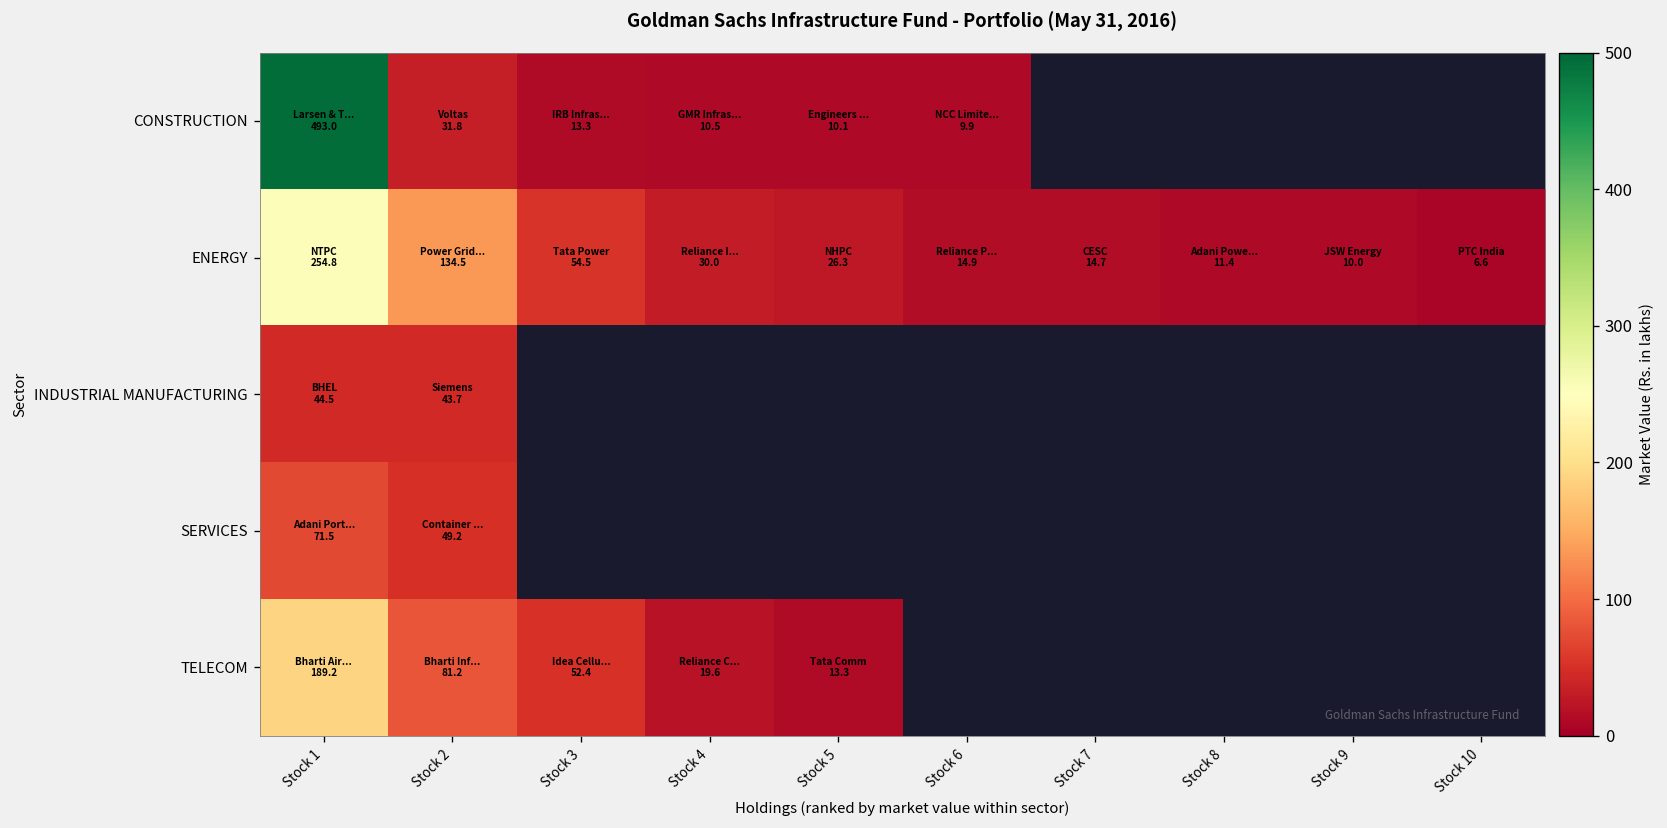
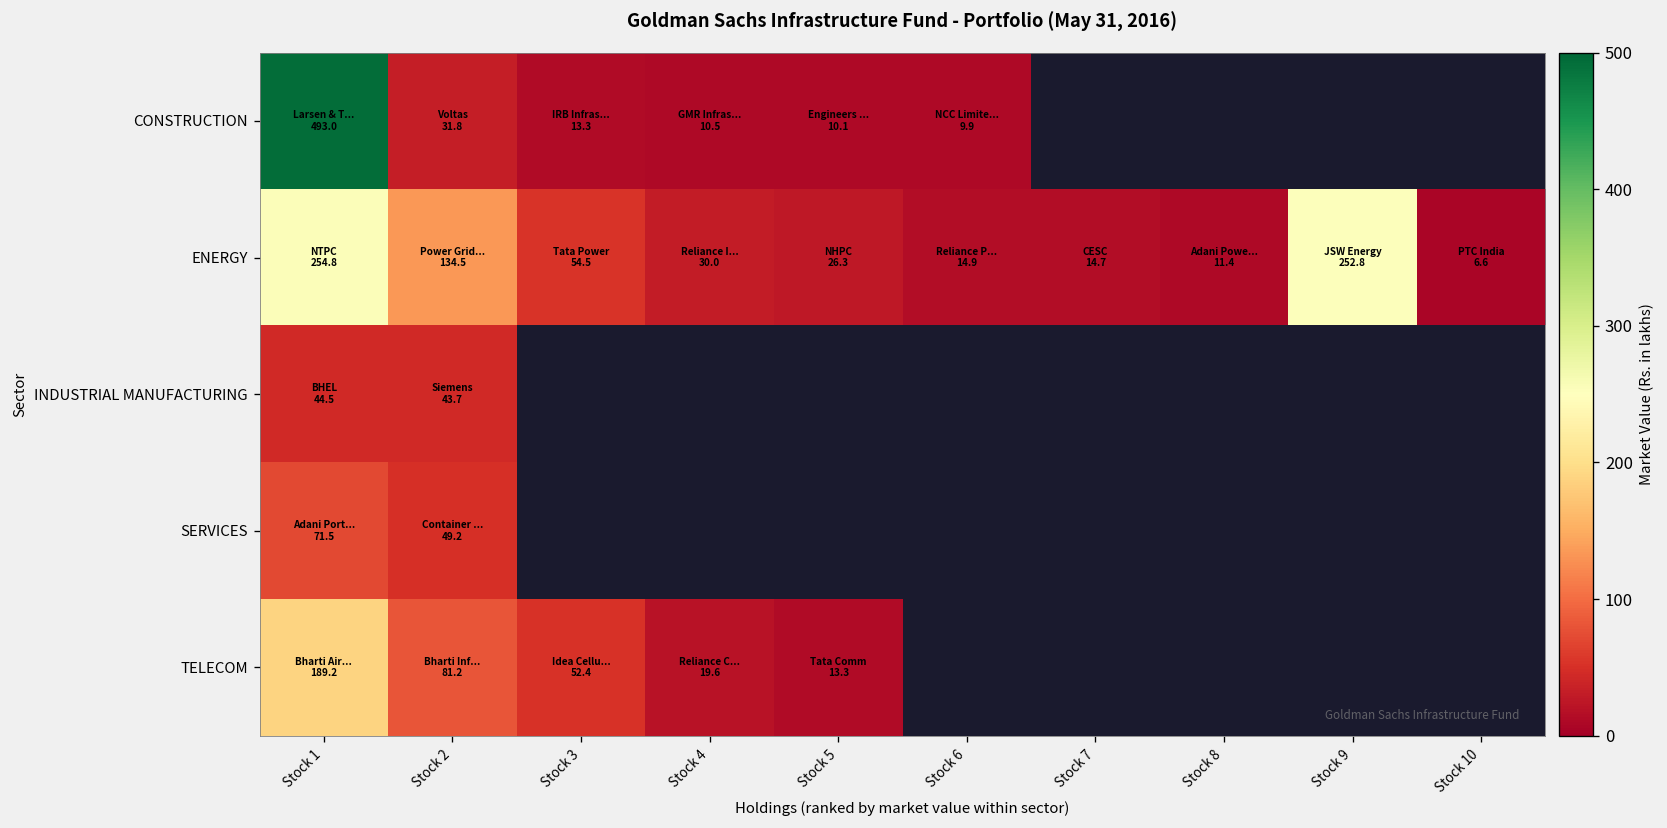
  {
    "CONSTRUCTION": {
      "Stock 1": 493.0,
      "Stock 2": 31.8,
      "Stock 3": 13.3,
      "Stock 4": 10.5,
      "Stock 5": 10.1,
      "Stock 6": 9.9
    },
    "ENERGY": {
      "Stock 1": 254.8,
      "Stock 2": 134.5,
      "Stock 3": 54.5,
      "Stock 4": 30.0,
      "Stock 5": 26.3,
      "Stock 6": 14.9,
      "Stock 7": 14.7,
      "Stock 8": 11.4,
-     "Stock 9": 10.0,
+     "Stock 9": 252.8,
      "Stock 10": 6.6
    },
    "INDUSTRIAL MANUFACTURING": {
      "Stock 1": 44.5,
      "Stock 2": 43.7
    },
    "SERVICES": {
      "Stock 1": 71.5,
      "Stock 2": 49.2
    },
    "TELECOM": {
      "Stock 1": 189.2,
      "Stock 2": 81.2,
      "Stock 3": 52.4,
      "Stock 4": 19.6,
      "Stock 5": 13.3
    }
  }
